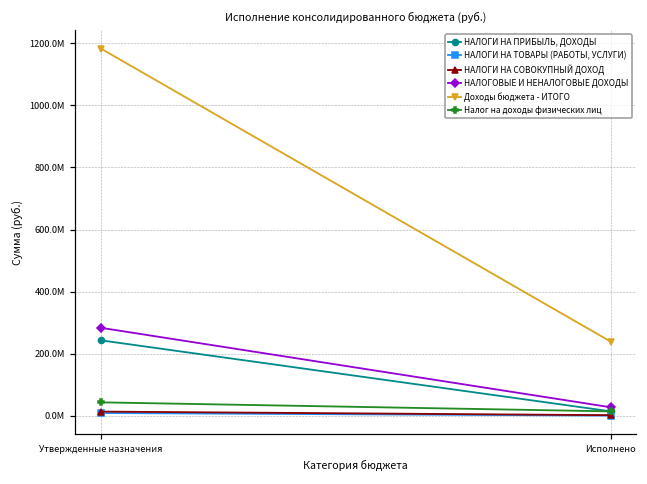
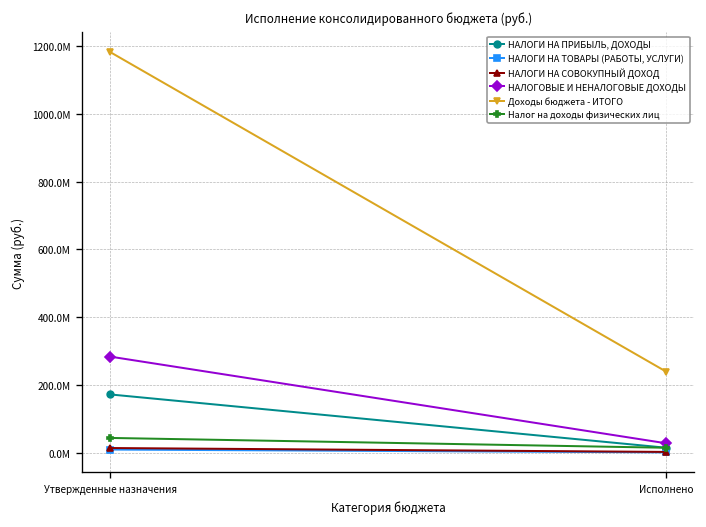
  {
    "НАЛОГИ НА ПРИБЫЛЬ, ДОХОДЫ": {
-     "Утвержденные назначения": 240000000
+     "Утвержденные назначения": 170000000
    },
    "НАЛОГОВЫЕ И НЕНАЛОГОВЫЕ ДОХОДЫ": {
      "Утвержденные назначения": 280000000,
      "Исполнено": 30000000
    },
    "Доходы бюджета - ИТОГО": {
      "Утвержденные назначения": 1180000000,
      "Исполнено": 240000000
    },
    "Налог на доходы физических лиц": {
      "Утвержденные назначения": 40000000
    }
  }
